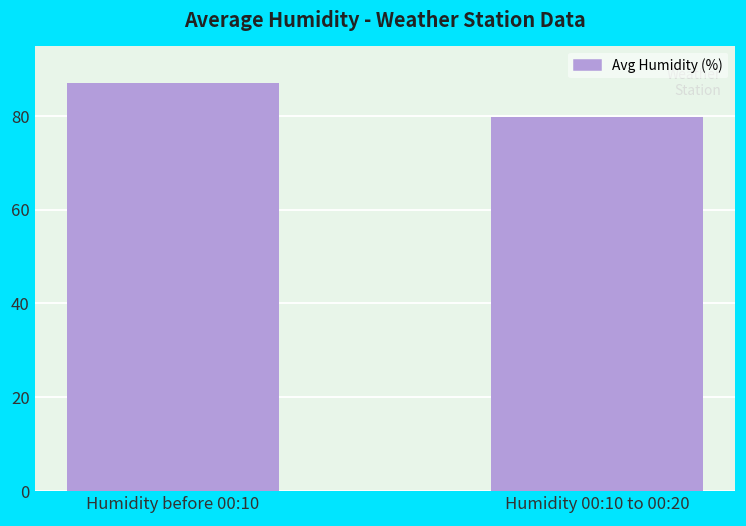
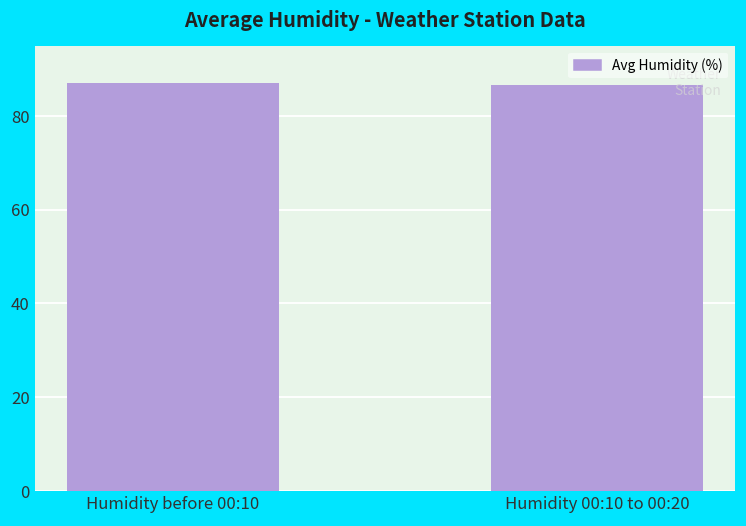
  {
    "Humidity before 00:10": 87,
-   "Humidity 00:10 to 00:20": 80
+   "Humidity 00:10 to 00:20": 87
  }
